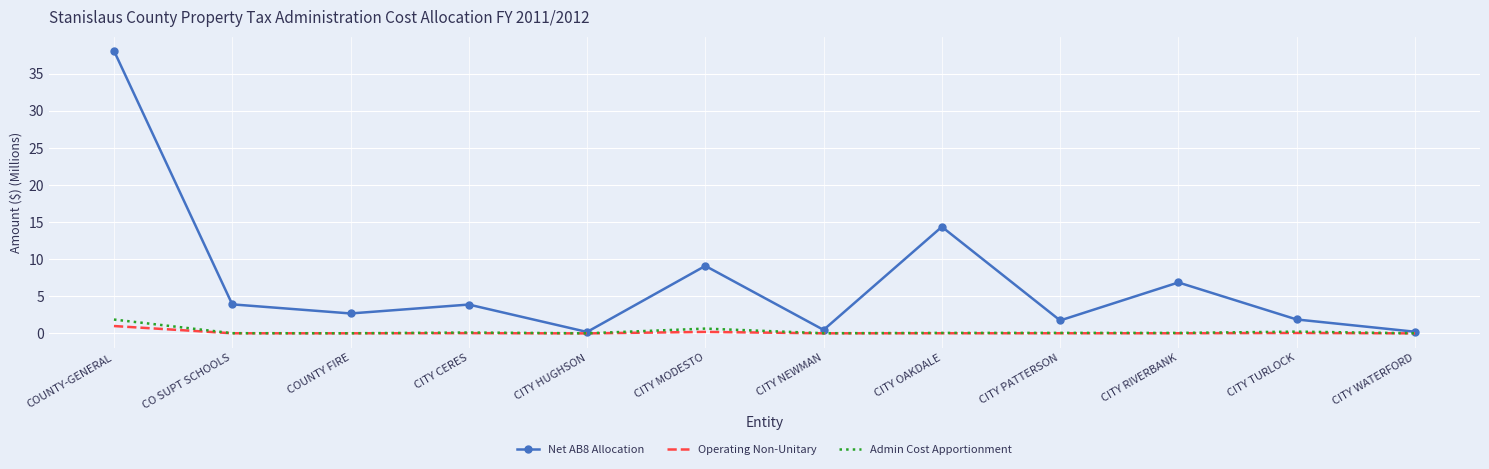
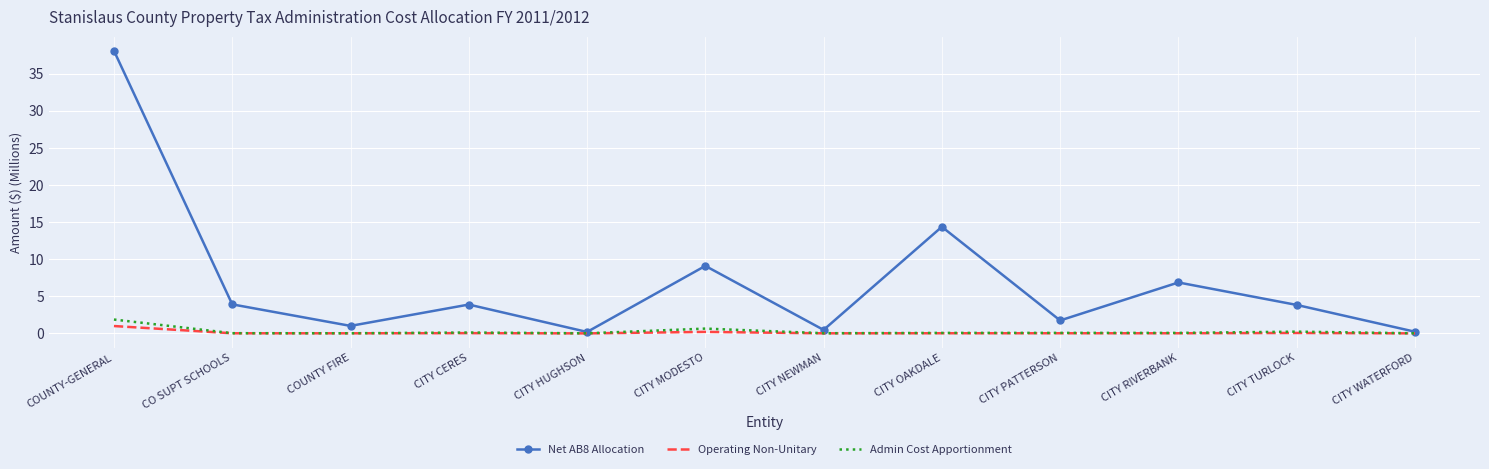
  {
    "Net AB8 Allocation": {
      "COUNTY-GENERAL": 38,
      "CO SUPT SCHOOLS": 4,
-     "COUNTY FIRE": 3,
+     "COUNTY FIRE": 1,
      "CITY CERES": 4,
      "CITY MODESTO": 9,
      "CITY NEWMAN": 0,
      "CITY OAKDALE": 14,
      "CITY PATTERSON": 2,
      "CITY RIVERBANK": 7,
-     "CITY TURLOCK": 2
+     "CITY TURLOCK": 4
    },
    "Operating Non-Unitary": {
      "COUNTY-GENERAL": 1,
      "CITY MODESTO": 0
    },
    "Admin Cost Apportionment": {
      "COUNTY-GENERAL": 2,
      "CITY MODESTO": 1
    }
  }
